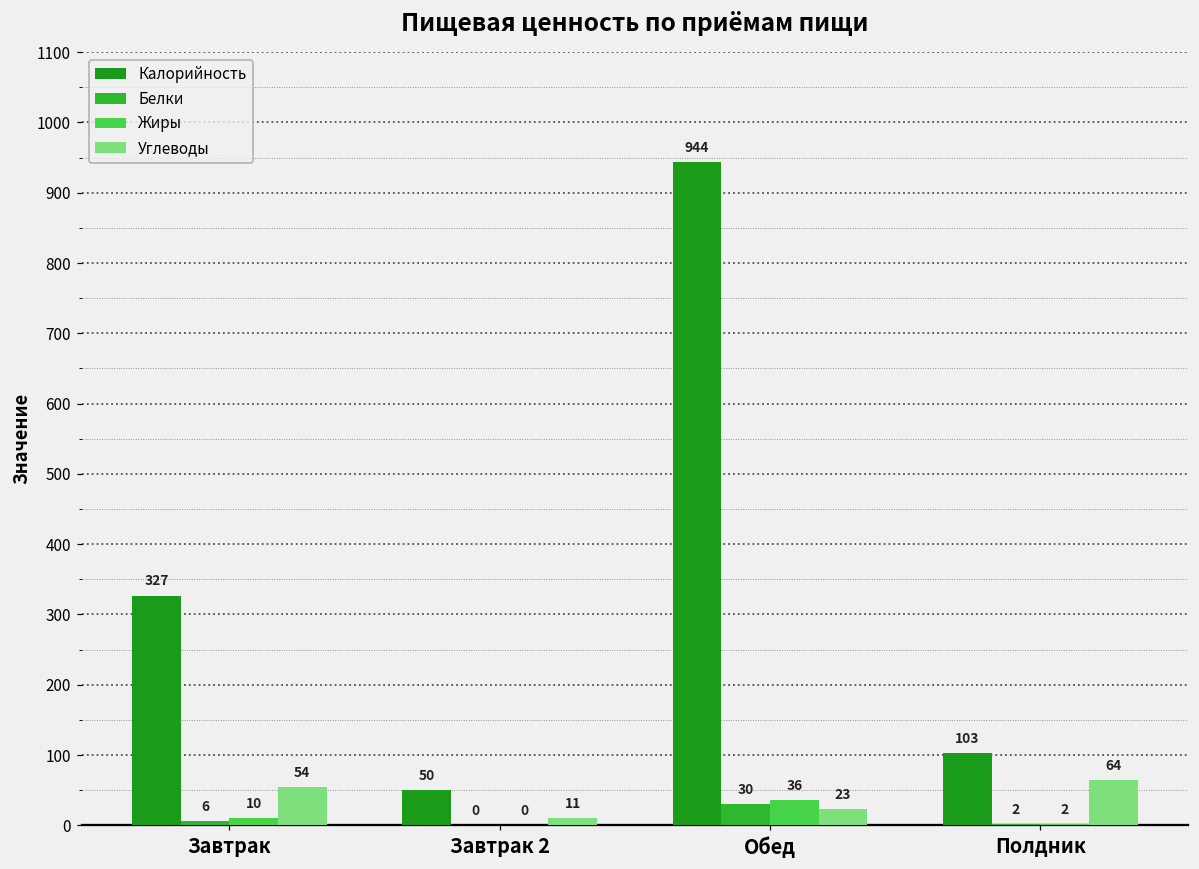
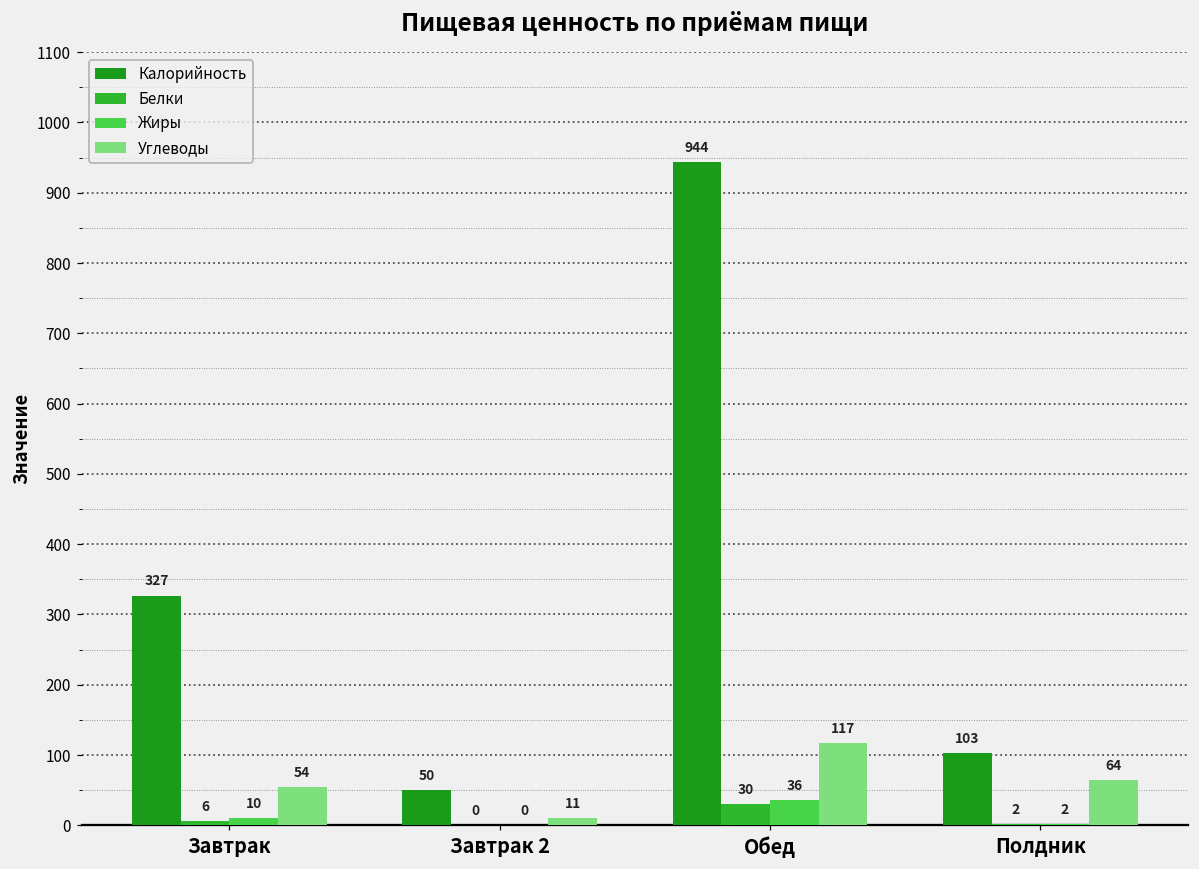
  {
    "Углеводы": {
      "Завтрак": 54,
      "Завтрак 2": 11,
-     "Обед": 23,
+     "Обед": 117,
      "Полдник": 64
    }
  }
